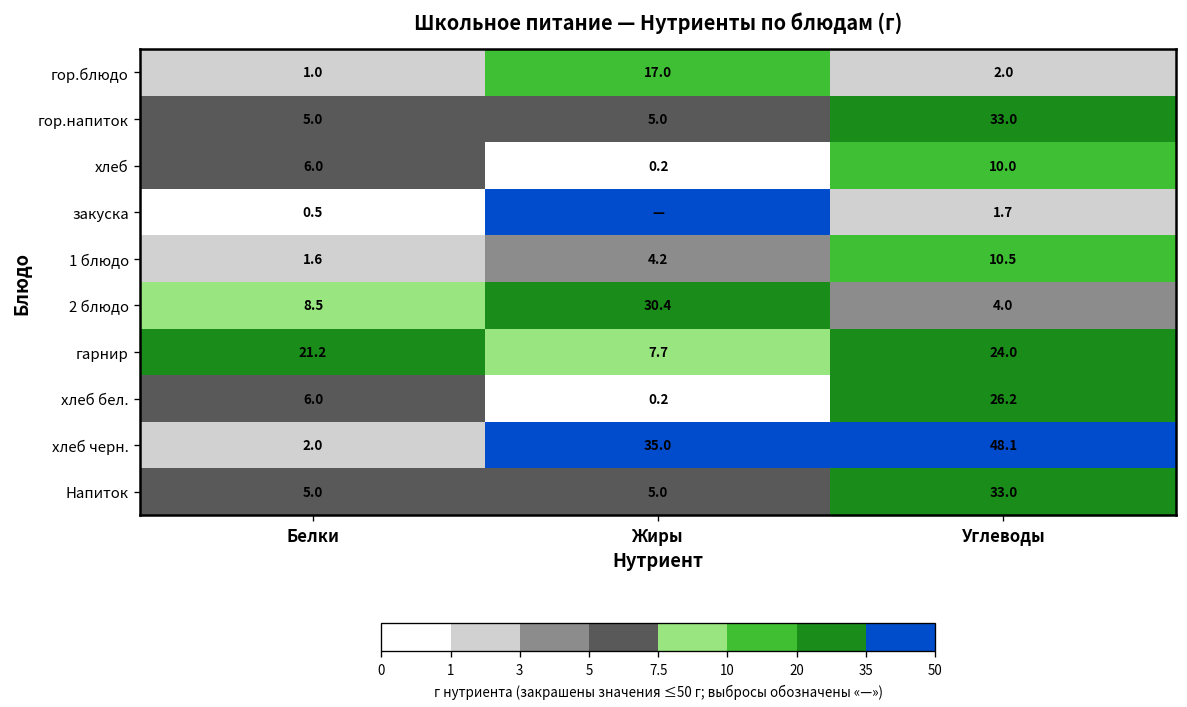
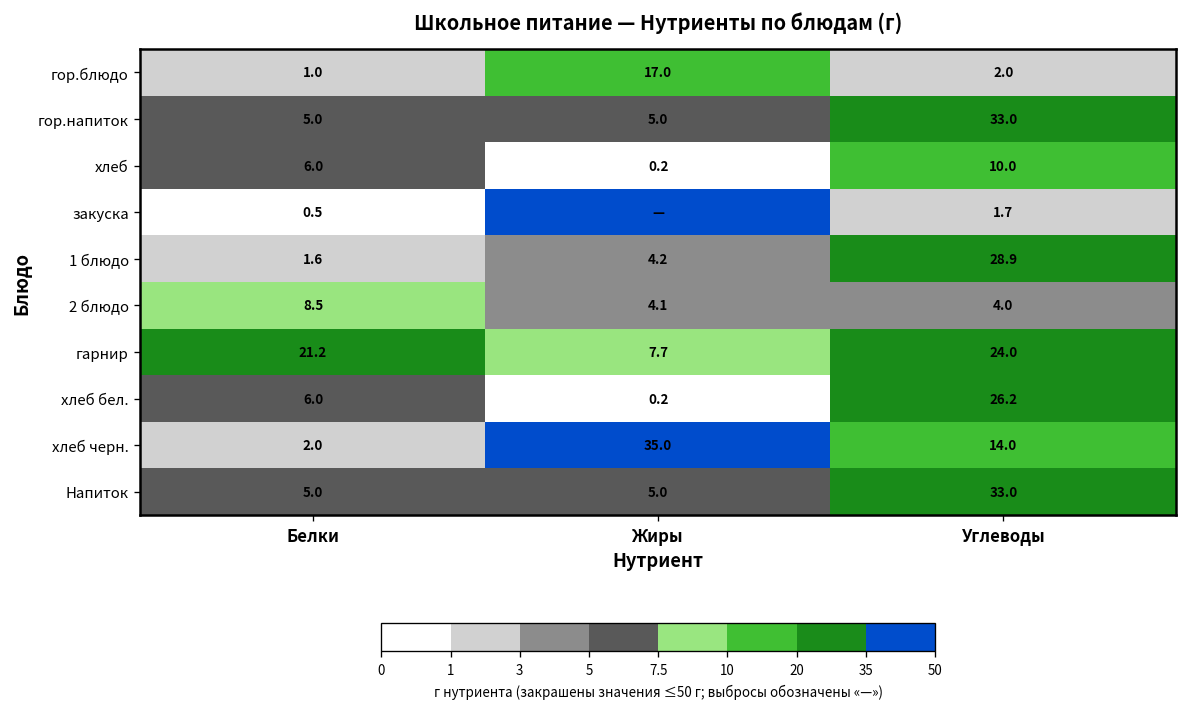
  {
    "гор.блюдо": {
      "Белки": 1.0,
      "Жиры": 17.0,
      "Углеводы": 2.0
    },
    "гор.напиток": {
      "Белки": 5.0,
      "Жиры": 5.0,
      "Углеводы": 33.0
    },
    "хлеб": {
      "Белки": 6.0,
      "Жиры": 0.2,
      "Углеводы": 10.0
    },
    "закуска": {
      "Белки": 0.5,
      "Углеводы": 1.7
    },
    "1 блюдо": {
      "Белки": 1.6,
      "Жиры": 4.2,
-     "Углеводы": 10.5
+     "Углеводы": 28.9
    },
    "2 блюдо": {
      "Белки": 8.5,
-     "Жиры": 30.4,
+     "Жиры": 4.1,
      "Углеводы": 4.0
    },
    "гарнир": {
      "Белки": 21.2,
      "Жиры": 7.7,
      "Углеводы": 24.0
    },
    "хлеб бел.": {
      "Белки": 6.0,
      "Жиры": 0.2,
      "Углеводы": 26.2
    },
    "хлеб черн.": {
      "Белки": 2.0,
      "Жиры": 35.0,
-     "Углеводы": 48.1
+     "Углеводы": 14.0
    },
    "Напиток": {
      "Белки": 5.0,
      "Жиры": 5.0,
      "Углеводы": 33.0
    }
  }
